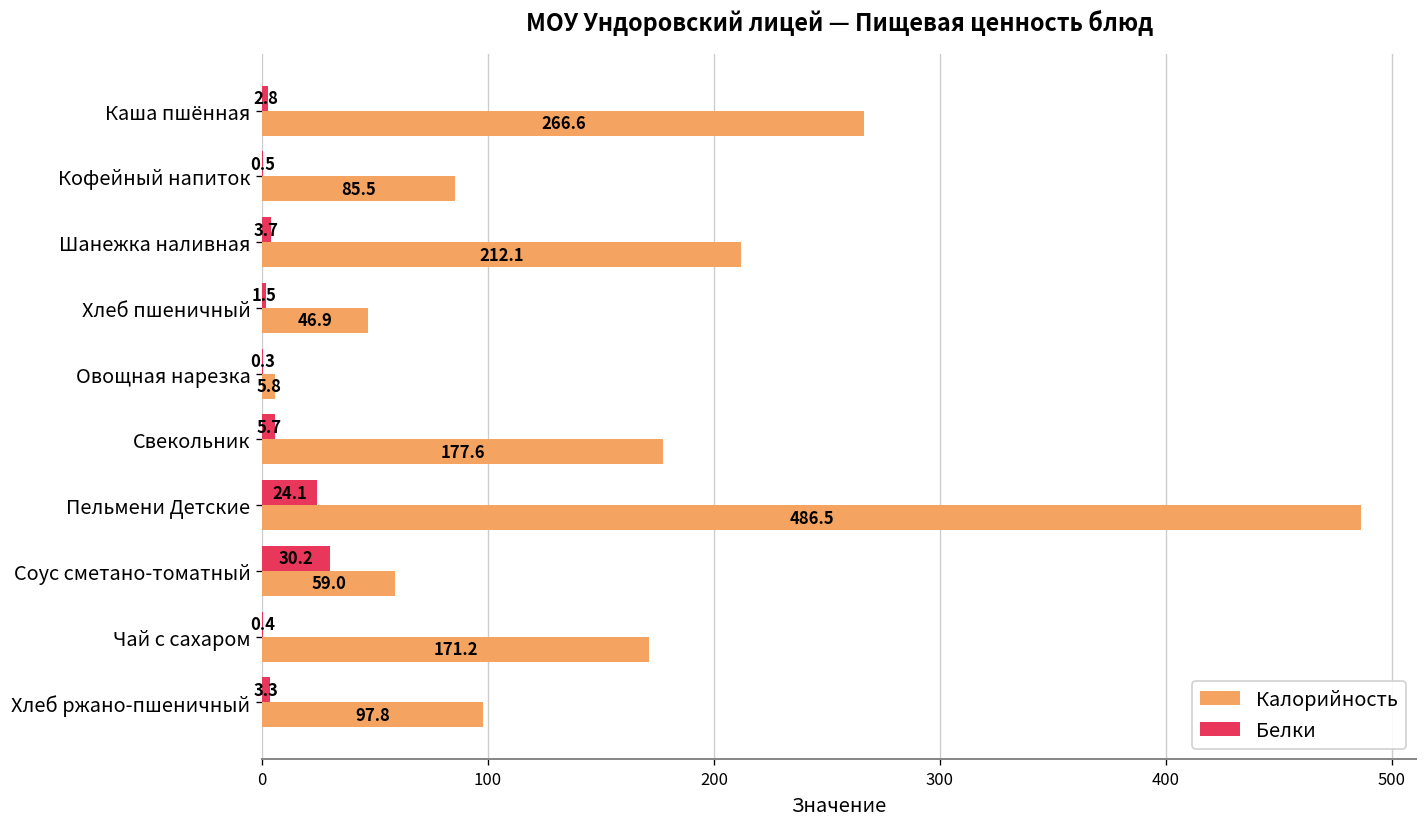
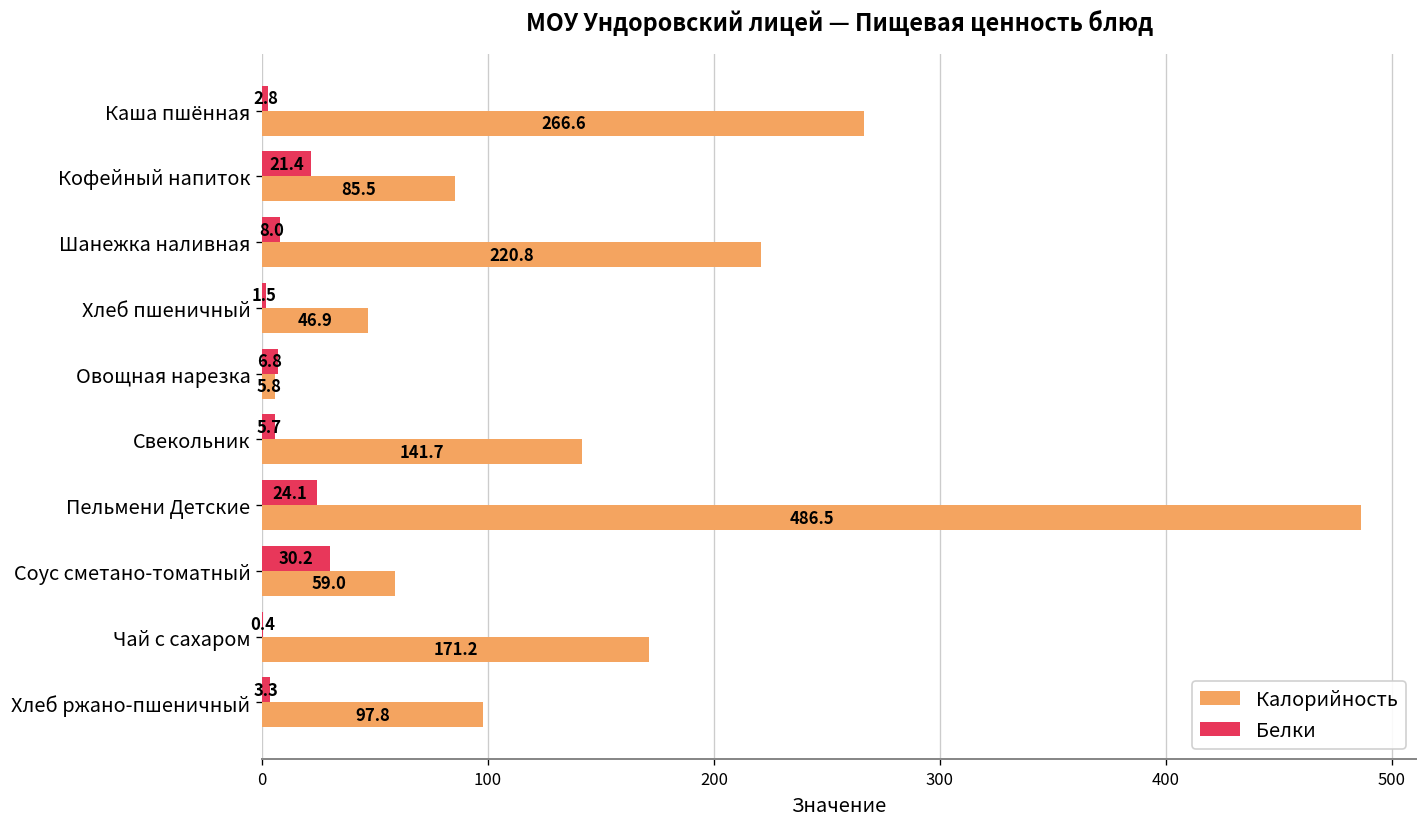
  {
    "Калорийность": {
      "Каша пшённая": 266.6,
      "Кофейный напиток": 85.5,
-     "Шанежка наливная": 212.1,
+     "Шанежка наливная": 220.8,
      "Хлеб пшеничный": 46.9,
      "Овощная нарезка": 5.8,
-     "Свекольник": 177.6,
+     "Свекольник": 141.7,
      "Пельмени Детские": 486.5,
      "Соус сметано-томатный": 59.0,
      "Чай с сахаром": 171.2,
      "Хлеб ржано-пшеничный": 97.8
    },
    "Белки": {
      "Каша пшённая": 2.8,
-     "Кофейный напиток": 0.5,
-     "Шанежка наливная": 3.7,
+     "Кофейный напиток": 21.4,
+     "Шанежка наливная": 8.0,
      "Хлеб пшеничный": 1.5,
-     "Овощная нарезка": 0.3,
+     "Овощная нарезка": 6.8,
      "Свекольник": 5.7,
      "Пельмени Детские": 24.1,
      "Соус сметано-томатный": 30.2,
      "Чай с сахаром": 0.4,
      "Хлеб ржано-пшеничный": 3.3
    }
  }
